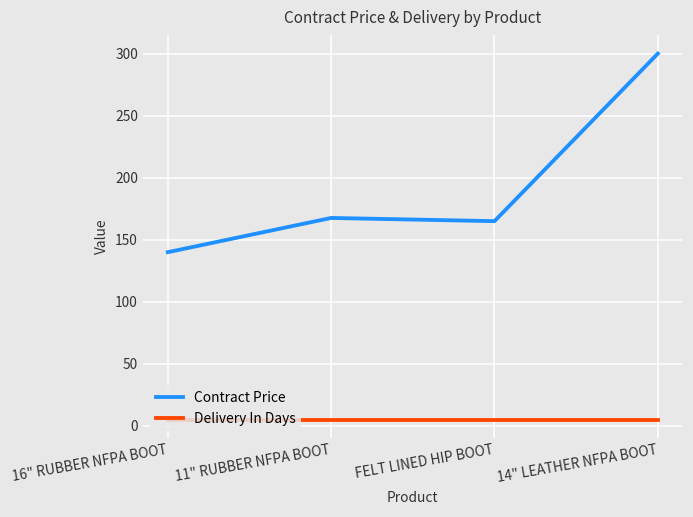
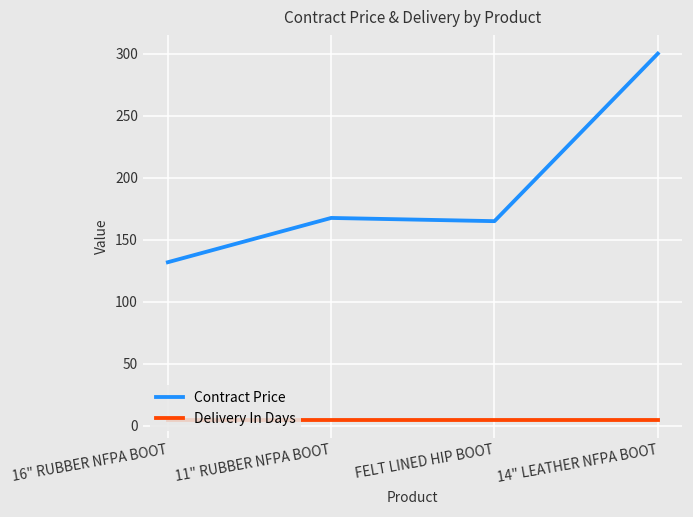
  {
    "Contract Price": {
-     "16\" RUBBER NFPA BOOT": 140,
+     "16\" RUBBER NFPA BOOT": 132,
      "11\" RUBBER NFPA BOOT": 168,
      "FELT LINED HIP BOOT": 165,
      "14\" LEATHER NFPA BOOT": 300
    },
    "Delivery In Days": {
      "11\" RUBBER NFPA BOOT": 5,
      "FELT LINED HIP BOOT": 5,
      "14\" LEATHER NFPA BOOT": 5
    }
  }
